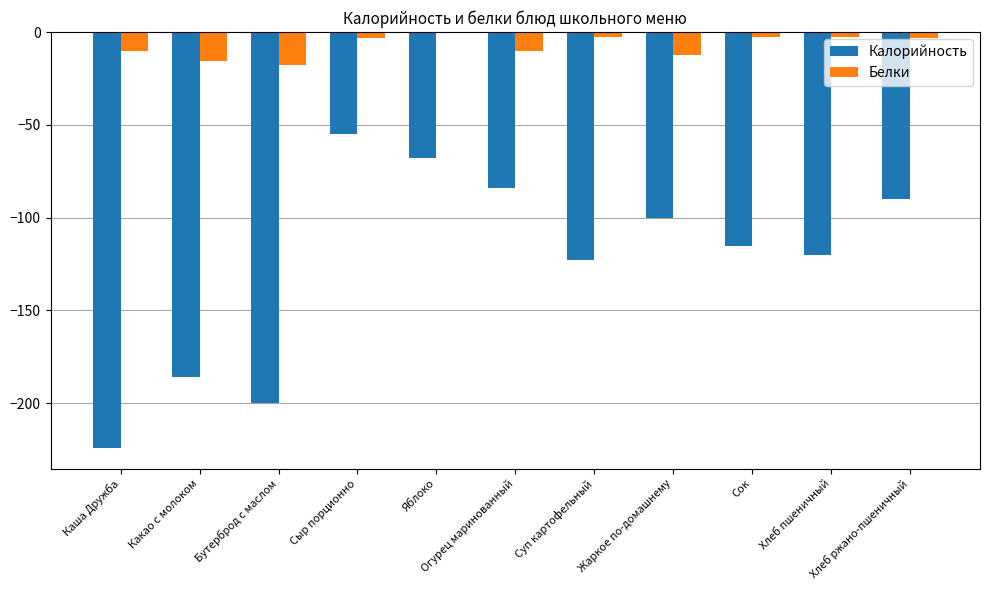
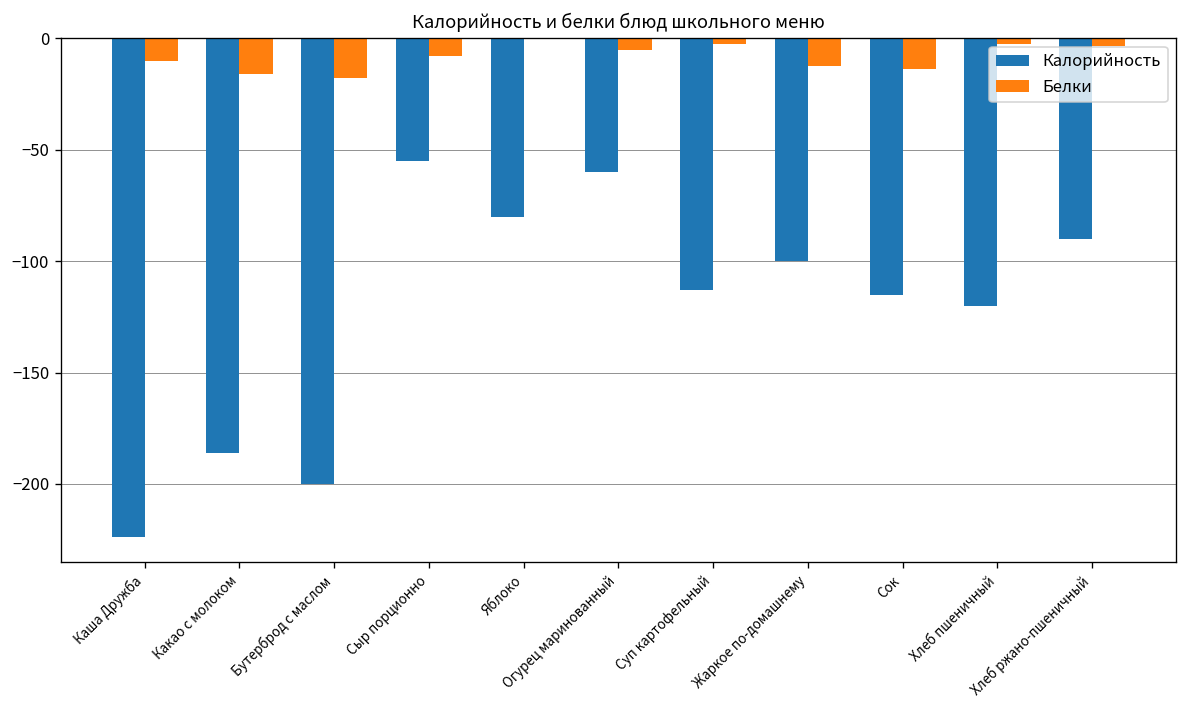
  {
    "Калорийность": {
      "Каша Дружба": -224,
      "Какао с молоком": -186,
      "Бутерброд с маслом": -200,
      "Сыр порционно": -55,
-     "Яблоко": -68,
-     "Огурец маринованный": -84,
-     "Суп картофельный": -123,
+     "Яблоко": -80,
+     "Огурец маринованный": -60,
+     "Суп картофельный": -113,
      "Жаркое по-домашнему": -100,
      "Сок": -115,
      "Хлеб пшеничный": -120,
      "Хлеб ржано-пшеничный": -90
    },
    "Белки": {
      "Каша Дружба": -10,
      "Какао с молоком": -16,
      "Бутерброд с маслом": -18,
-     "Сыр порционно": -3,
-     "Огурец маринованный": -10,
+     "Сыр порционно": -8,
+     "Огурец маринованный": -5,
      "Суп картофельный": -3,
      "Жаркое по-домашнему": -12,
-     "Сок": -3,
+     "Сок": -14,
      "Хлеб пшеничный": -3,
      "Хлеб ржано-пшеничный": -3
    }
  }
